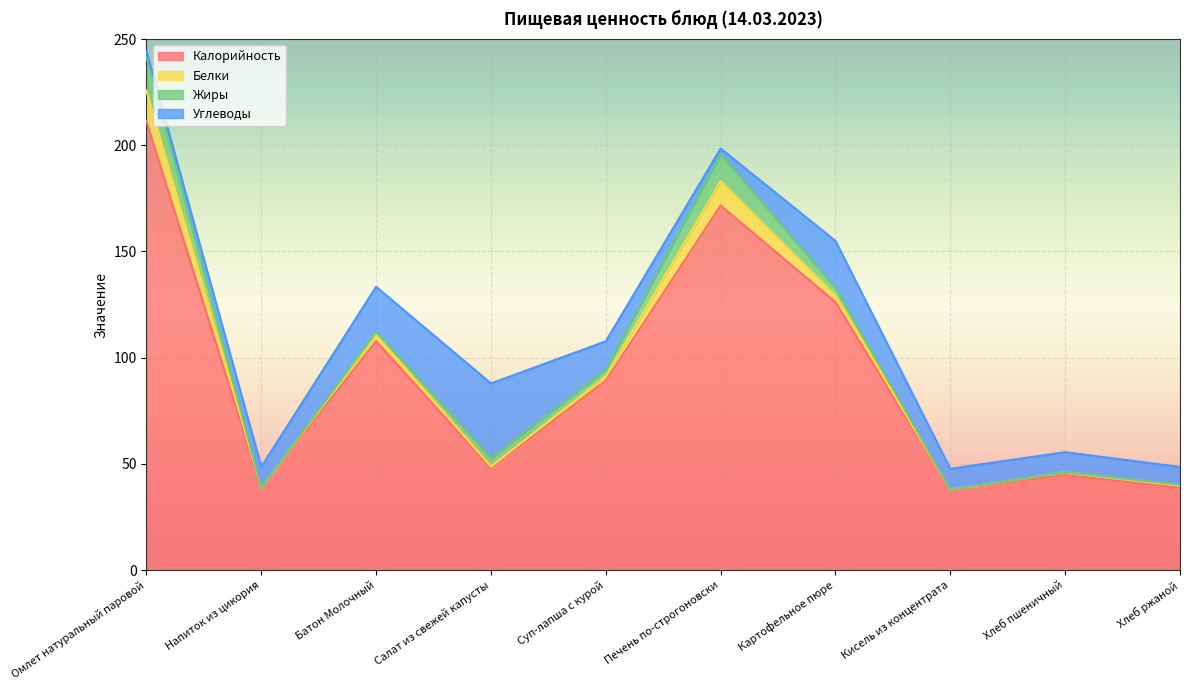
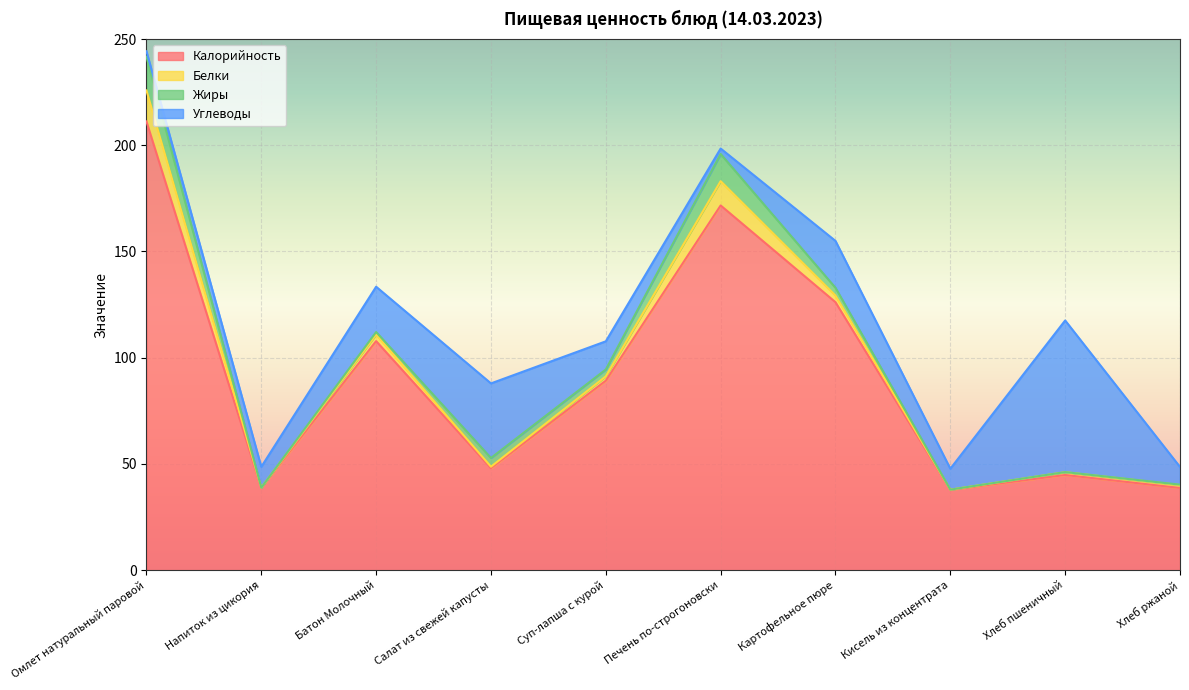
  {
    "Калорийность": {
      "Омлет натуральный паровой": 211,
      "Батон Молочный": 108,
      "Суп-лапша с курой": 89,
      "Печень по-строгоновски": 172,
      "Картофельное пюре": 126,
      "Хлеб пшеничный": 45,
      "Хлеб ржаной": 39
    },
    "Белки": {
      "Омлет натуральный паровой": 15,
      "Батон Молочный": 3,
      "Суп-лапша с курой": 2,
      "Печень по-строгоновски": 11,
      "Картофельное пюре": 3
    },
    "Жиры": {
      "Омлет натуральный паровой": 16,
      "Батон Молочный": 1,
      "Салат из свежей капусты": 4,
      "Суп-лапша с курой": 3,
      "Печень по-строгоновски": 13,
      "Картофельное пюре": 4
    },
    "Углеводы": {
      "Омлет натуральный паровой": 3,
      "Напиток из цикория": 10,
      "Батон Молочный": 21,
      "Салат из свежей капусты": 35,
      "Суп-лапша с курой": 13,
      "Печень по-строгоновски": 3,
      "Картофельное пюре": 22,
      "Кисель из концентрата": 10,
-     "Хлеб пшеничный": 9,
+     "Хлеб пшеничный": 71,
      "Хлеб ржаной": 8
    }
  }
